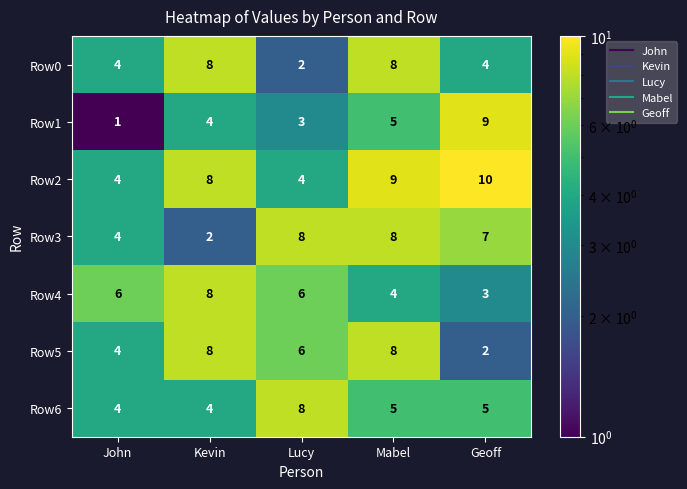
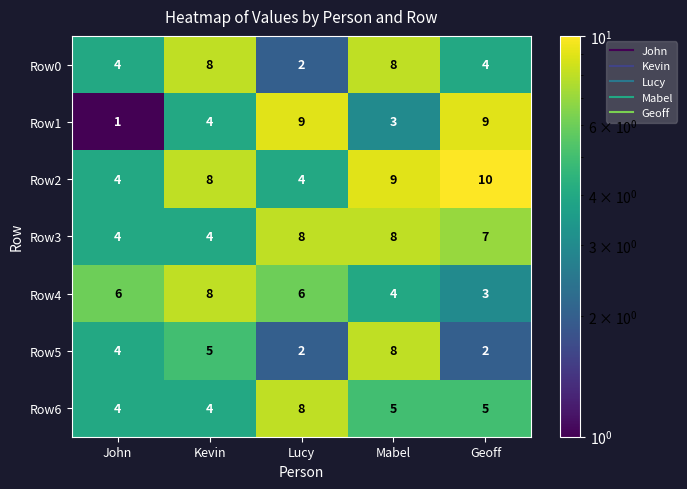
  {
    "Row0": {
      "John": 4,
      "Kevin": 8,
      "Lucy": 2,
      "Mabel": 8,
      "Geoff": 4
    },
    "Row1": {
      "John": 1,
      "Kevin": 4,
-     "Lucy": 3,
-     "Mabel": 5,
+     "Lucy": 9,
+     "Mabel": 3,
      "Geoff": 9
    },
    "Row2": {
      "John": 4,
      "Kevin": 8,
      "Lucy": 4,
      "Mabel": 9,
      "Geoff": 10
    },
    "Row3": {
      "John": 4,
-     "Kevin": 2,
+     "Kevin": 4,
      "Lucy": 8,
      "Mabel": 8,
      "Geoff": 7
    },
    "Row4": {
      "John": 6,
      "Kevin": 8,
      "Lucy": 6,
      "Mabel": 4,
      "Geoff": 3
    },
    "Row5": {
      "John": 4,
-     "Kevin": 8,
-     "Lucy": 6,
+     "Kevin": 5,
+     "Lucy": 2,
      "Mabel": 8,
      "Geoff": 2
    },
    "Row6": {
      "John": 4,
      "Kevin": 4,
      "Lucy": 8,
      "Mabel": 5,
      "Geoff": 5
    }
  }
